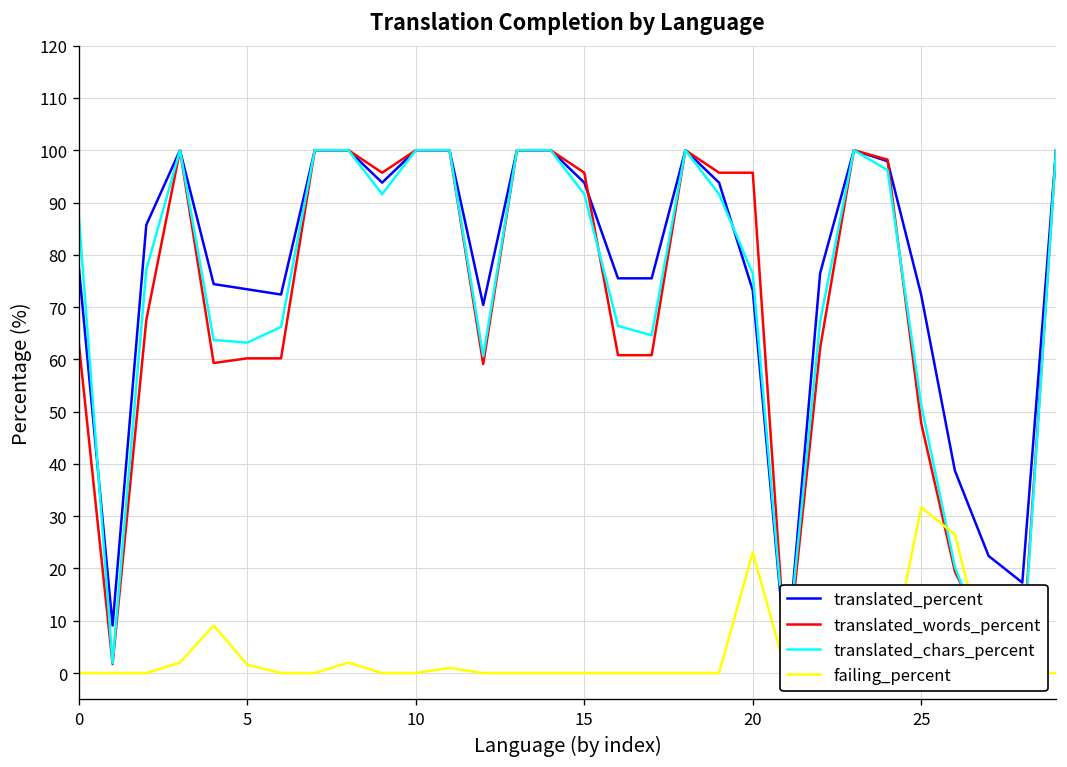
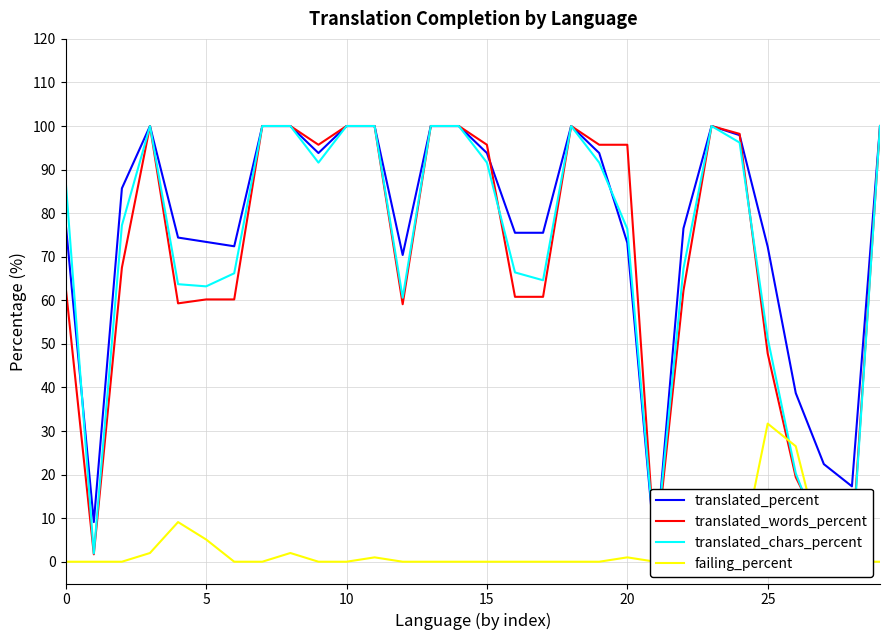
  {
    "translated_percent": {
      "0": 78,
      "5": 73,
      "15": 94,
      "20": 73,
      "25": 72
    },
    "translated_words_percent": {
      "0": 63,
      "5": 60,
      "15": 96,
      "20": 96,
      "25": 48
    },
    "translated_chars_percent": {
      "0": 87,
      "5": 63,
      "15": 92,
      "20": 76,
      "25": 51
    },
    "failing_percent": {
      "0": 0,
-     "5": 2,
+     "5": 5,
      "10": 0,
      "15": 0,
-     "20": 23,
+     "20": 1,
      "25": 32
    }
  }
